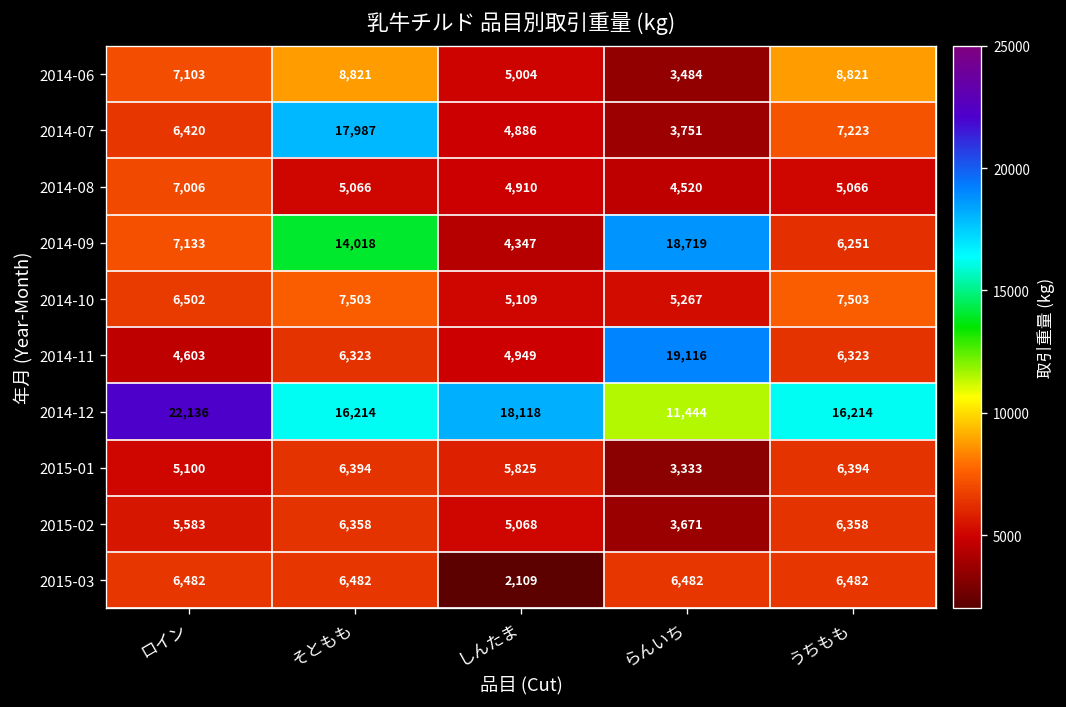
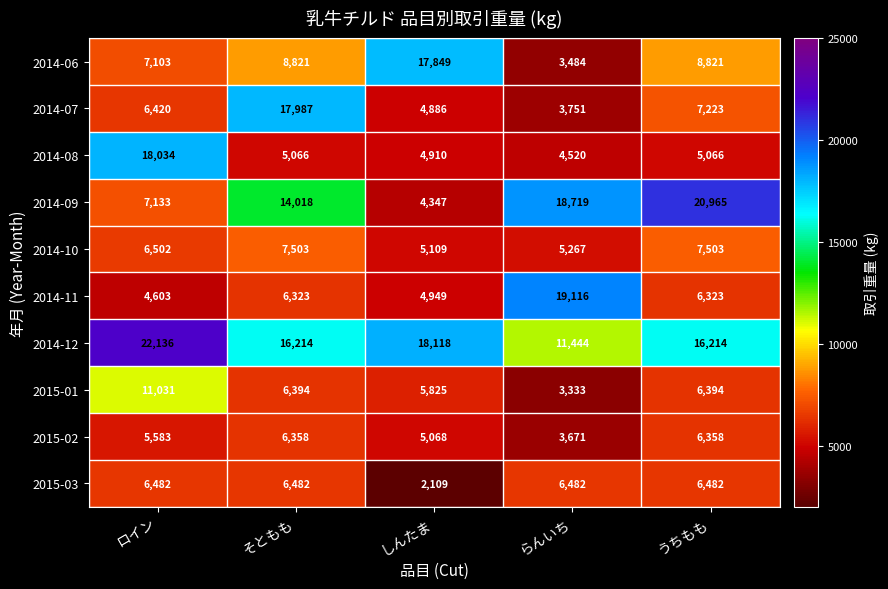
  {
    "2014-06": {
      "ロイン": "7,103",
      "そともも": "8,821",
-     "しんたま": "5,004",
+     "しんたま": "17,849",
      "らんいち": "3,484",
      "うちもも": "8,821"
    },
    "2014-07": {
      "ロイン": "6,420",
      "そともも": "17,987",
      "しんたま": "4,886",
      "らんいち": "3,751",
      "うちもも": "7,223"
    },
    "2014-08": {
-     "ロイン": "7,006",
+     "ロイン": "18,034",
      "そともも": "5,066",
      "しんたま": "4,910",
      "らんいち": "4,520",
      "うちもも": "5,066"
    },
    "2014-09": {
      "ロイン": "7,133",
      "そともも": "14,018",
      "しんたま": "4,347",
      "らんいち": "18,719",
-     "うちもも": "6,251"
+     "うちもも": "20,965"
    },
    "2014-10": {
      "ロイン": "6,502",
      "そともも": "7,503",
      "しんたま": "5,109",
      "らんいち": "5,267",
      "うちもも": "7,503"
    },
    "2014-11": {
      "ロイン": "4,603",
      "そともも": "6,323",
      "しんたま": "4,949",
      "らんいち": "19,116",
      "うちもも": "6,323"
    },
    "2014-12": {
      "ロイン": "22,136",
      "そともも": "16,214",
      "しんたま": "18,118",
      "らんいち": "11,444",
      "うちもも": "16,214"
    },
    "2015-01": {
-     "ロイン": "5,100",
+     "ロイン": "11,031",
      "そともも": "6,394",
      "しんたま": "5,825",
      "らんいち": "3,333",
      "うちもも": "6,394"
    },
    "2015-02": {
      "ロイン": "5,583",
      "そともも": "6,358",
      "しんたま": "5,068",
      "らんいち": "3,671",
      "うちもも": "6,358"
    },
    "2015-03": {
      "ロイン": "6,482",
      "そともも": "6,482",
      "しんたま": "2,109",
      "らんいち": "6,482",
      "うちもも": "6,482"
    }
  }
